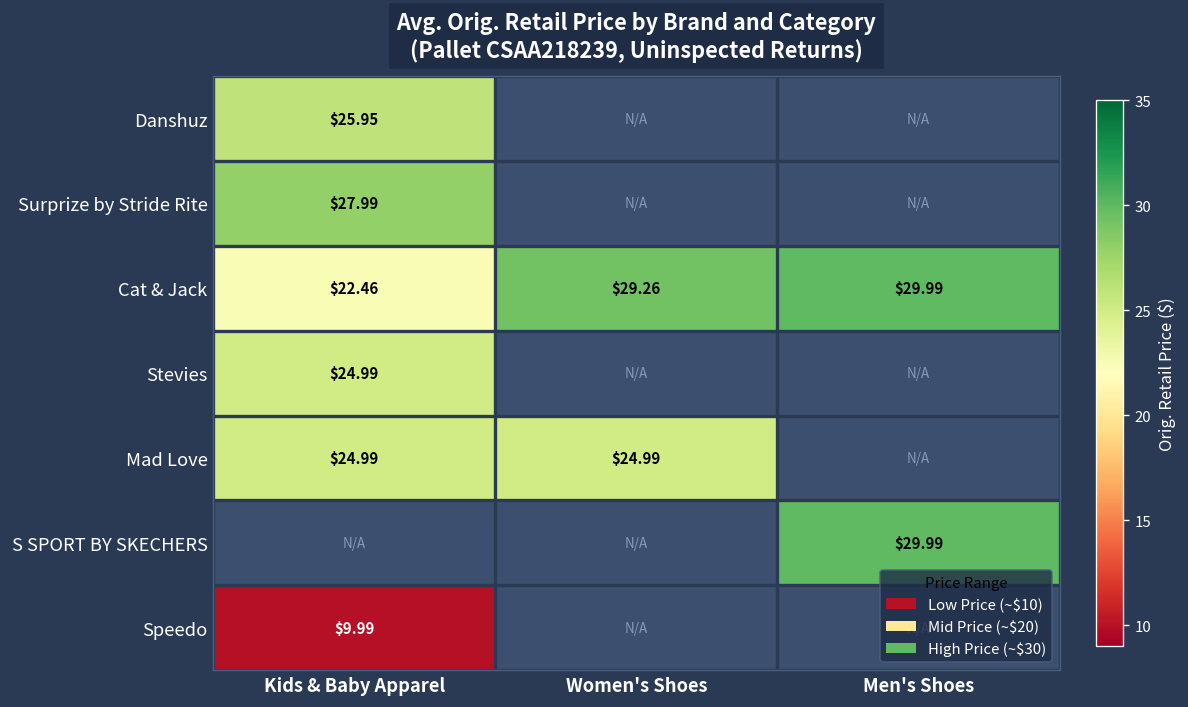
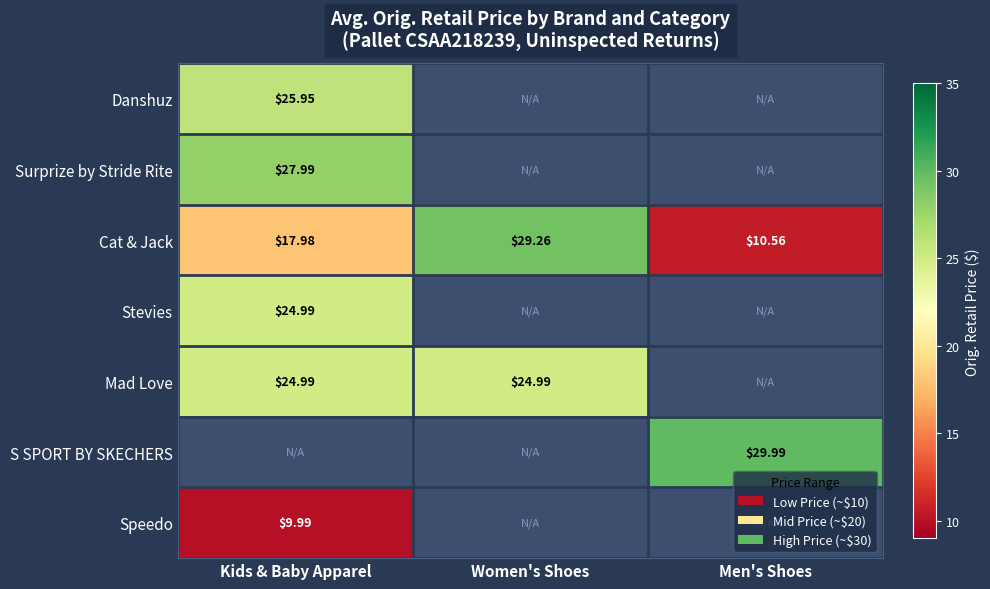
  {
    "Danshuz": {
      "Kids & Baby Apparel": "$25.95"
    },
    "Surprize by Stride Rite": {
      "Kids & Baby Apparel": "$27.99"
    },
    "Cat & Jack": {
-     "Kids & Baby Apparel": "$22.46",
+     "Kids & Baby Apparel": "$17.98",
      "Women's Shoes": "$29.26",
-     "Men's Shoes": "$29.99"
+     "Men's Shoes": "$10.56"
    },
    "Stevies": {
      "Kids & Baby Apparel": "$24.99"
    },
    "Mad Love": {
      "Kids & Baby Apparel": "$24.99",
      "Women's Shoes": "$24.99"
    },
    "S SPORT BY SKECHERS": {
      "Men's Shoes": "$29.99"
    },
    "Speedo": {
      "Kids & Baby Apparel": "$9.99"
    }
  }
